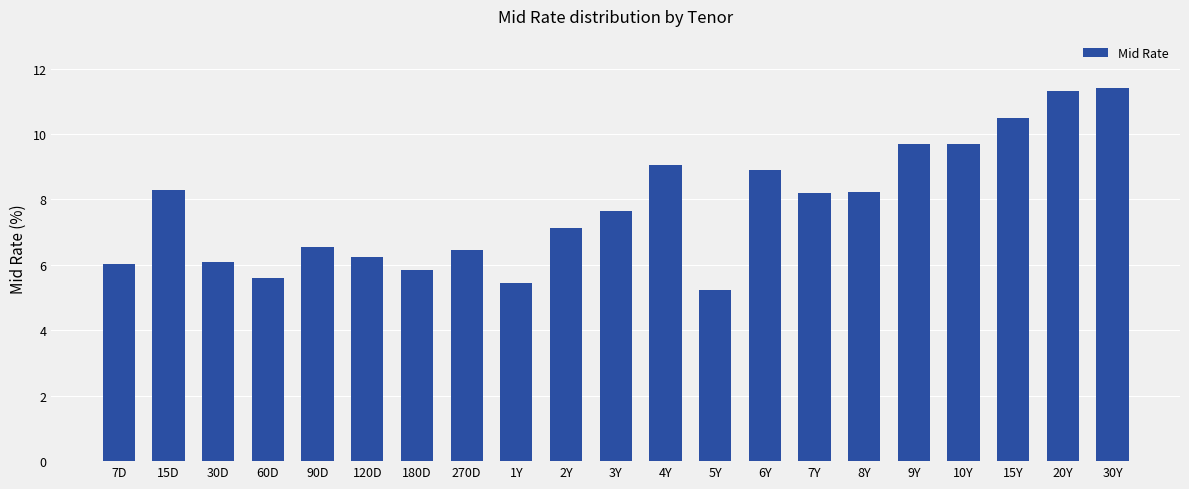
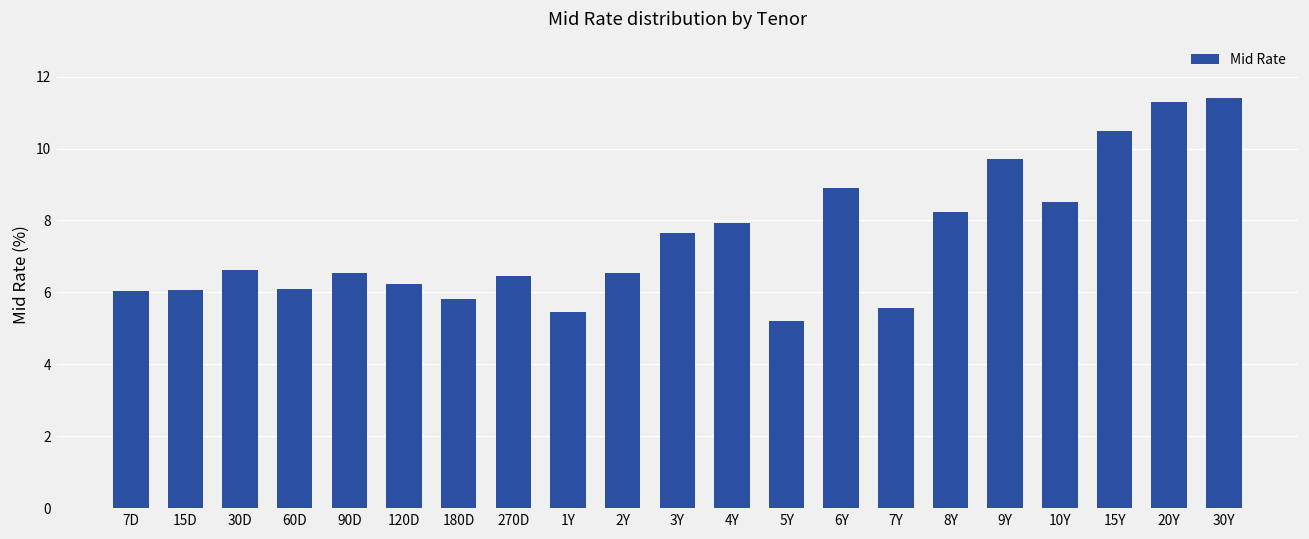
  {
    "7D": 6.0,
-   "15D": 8.3,
-   "30D": 6.1,
-   "60D": 5.6,
+   "15D": 6.1,
+   "30D": 6.6,
+   "60D": 6.1,
    "90D": 6.5,
    "120D": 6.2,
    "180D": 5.8,
    "270D": 6.5,
    "1Y": 5.5,
-   "2Y": 7.1,
+   "2Y": 6.5,
    "3Y": 7.6,
-   "4Y": 9.1,
+   "4Y": 7.9,
    "5Y": 5.2,
    "6Y": 8.9,
-   "7Y": 8.2,
+   "7Y": 5.6,
    "8Y": 8.2,
    "9Y": 9.7,
-   "10Y": 9.7,
+   "10Y": 8.5,
    "15Y": 10.5,
    "20Y": 11.3,
    "30Y": 11.4
  }
